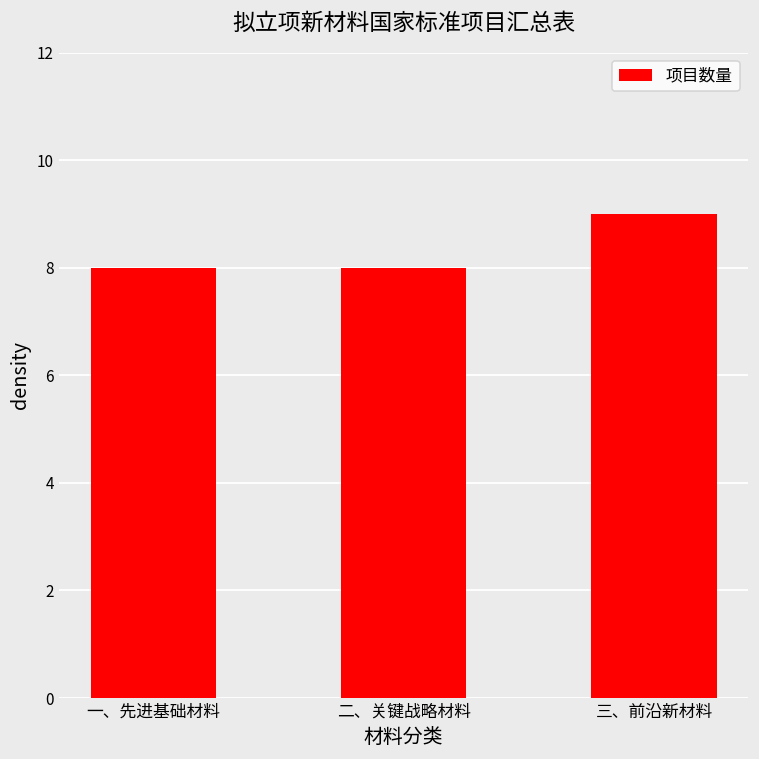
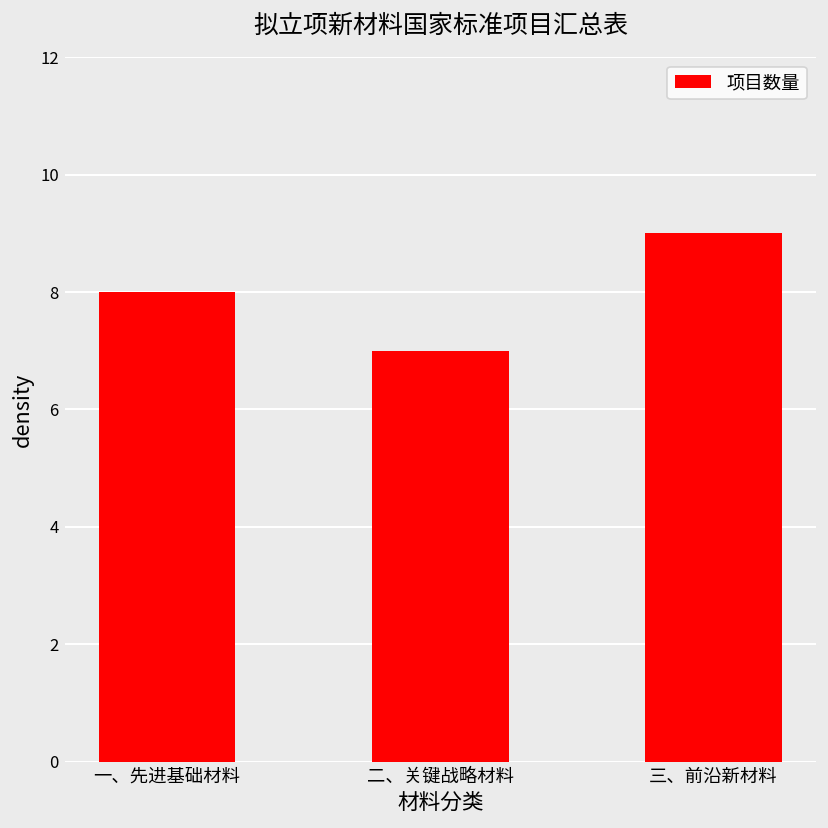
  {
    "一、先进基础材料": 8,
-   "二、关键战略材料": 8,
+   "二、关键战略材料": 7,
    "三、前沿新材料": 9
  }
